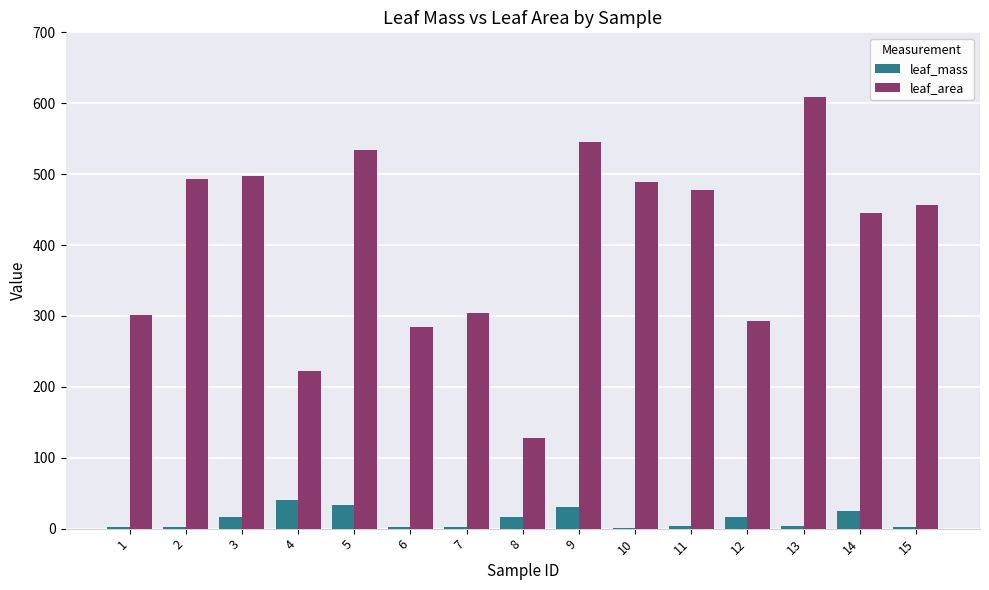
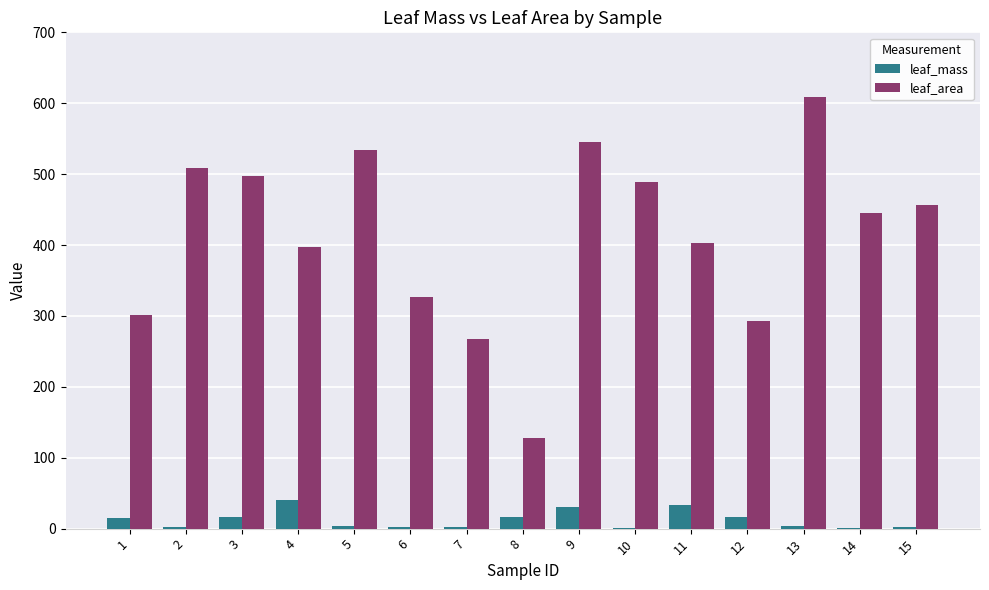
  {
    "leaf_mass": {
-     "1": 0,
+     "1": 20,
      "3": 20,
      "4": 40,
-     "5": 30,
+     "5": 0,
      "8": 20,
      "9": 30,
-     "11": 0,
+     "11": 30,
      "12": 20,
      "13": 0,
-     "14": 20
+     "14": 0
    },
    "leaf_area": {
      "1": 300,
-     "2": 490,
+     "2": 510,
      "3": 500,
-     "4": 220,
+     "4": 400,
      "5": 530,
-     "6": 280,
-     "7": 300,
+     "6": 330,
+     "7": 270,
      "8": 130,
      "9": 540,
      "10": 490,
-     "11": 480,
+     "11": 400,
      "12": 290,
      "13": 610,
      "14": 440,
      "15": 460
    }
  }
